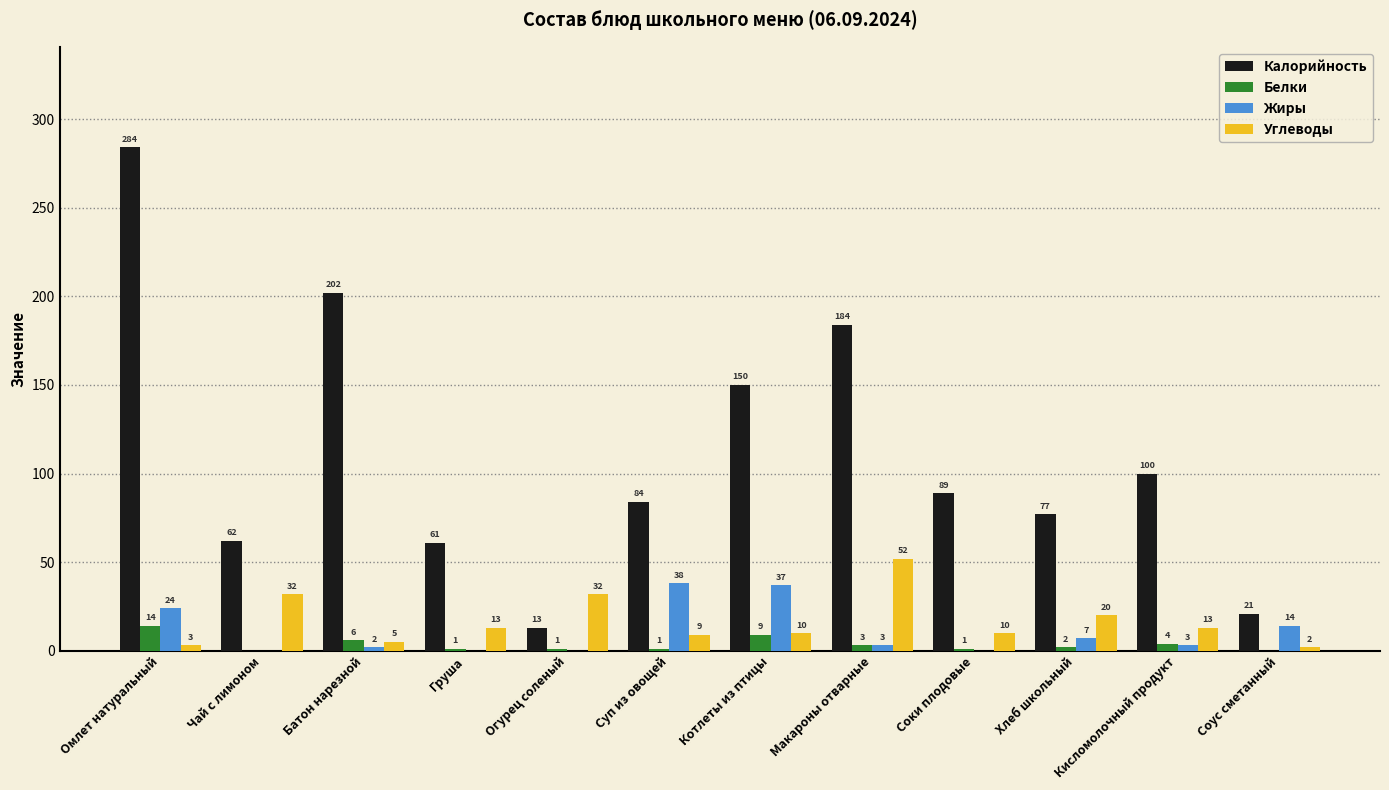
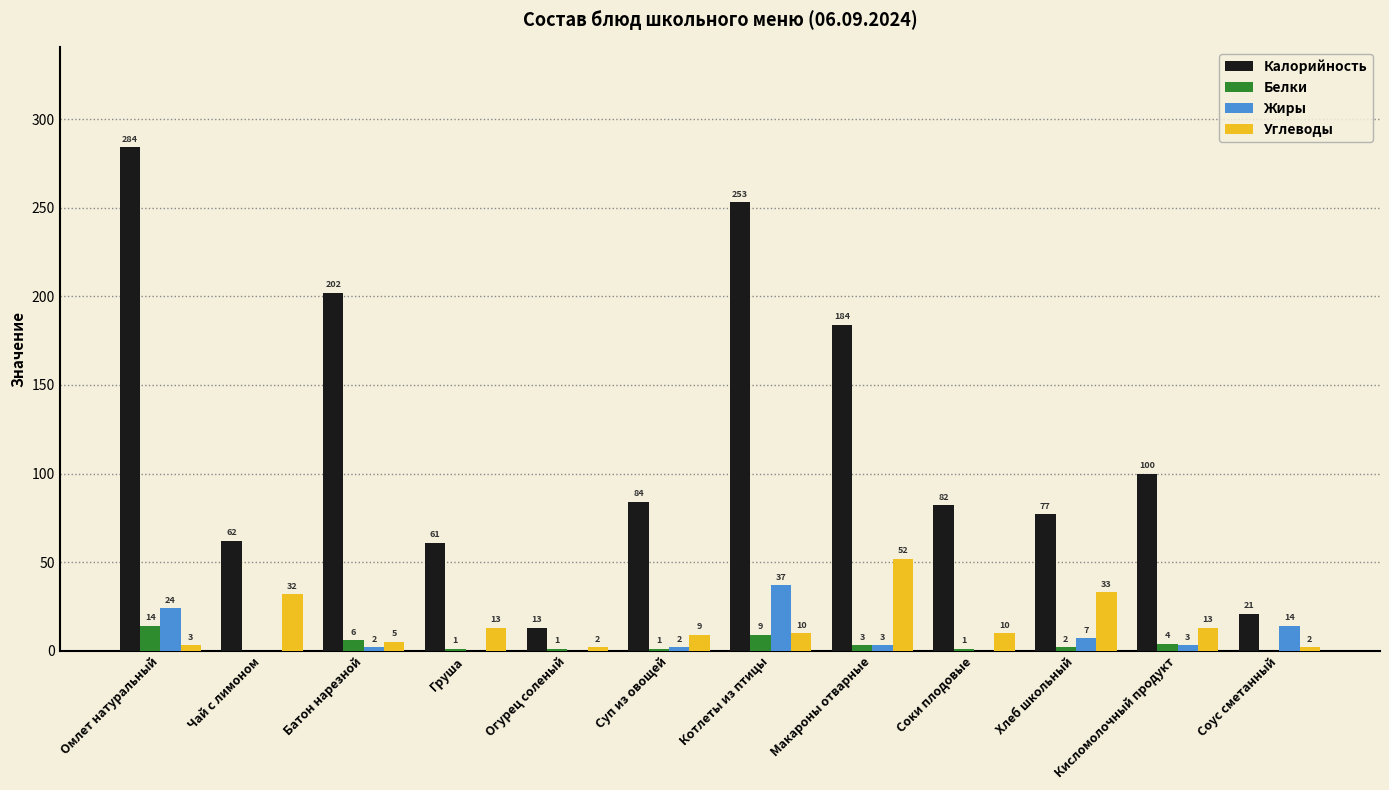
  {
    "Калорийность": {
      "Омлет натуральный": 284,
      "Чай с лимоном": 62,
      "Батон нарезной": 202,
      "Груша": 61,
      "Огурец соленый": 13,
      "Суп из овощей": 84,
-     "Котлеты из птицы": 150,
+     "Котлеты из птицы": 253,
      "Макароны отварные": 184,
-     "Соки плодовые": 89,
+     "Соки плодовые": 82,
      "Хлеб школьный": 77,
      "Кисломолочный продукт": 100,
      "Соус сметанный": 21
    },
    "Белки": {
      "Омлет натуральный": 14,
      "Батон нарезной": 6,
      "Груша": 1,
      "Огурец соленый": 1,
      "Суп из овощей": 1,
      "Котлеты из птицы": 9,
      "Макароны отварные": 3,
      "Соки плодовые": 1,
      "Хлеб школьный": 2,
      "Кисломолочный продукт": 4
    },
    "Жиры": {
      "Омлет натуральный": 24,
      "Батон нарезной": 2,
-     "Суп из овощей": 38,
+     "Суп из овощей": 2,
      "Котлеты из птицы": 37,
      "Макароны отварные": 3,
      "Хлеб школьный": 7,
      "Кисломолочный продукт": 3,
      "Соус сметанный": 14
    },
    "Углеводы": {
      "Омлет натуральный": 3,
      "Чай с лимоном": 32,
      "Батон нарезной": 5,
      "Груша": 13,
-     "Огурец соленый": 32,
+     "Огурец соленый": 2,
      "Суп из овощей": 9,
      "Котлеты из птицы": 10,
      "Макароны отварные": 52,
      "Соки плодовые": 10,
-     "Хлеб школьный": 20,
+     "Хлеб школьный": 33,
      "Кисломолочный продукт": 13,
      "Соус сметанный": 2
    }
  }
